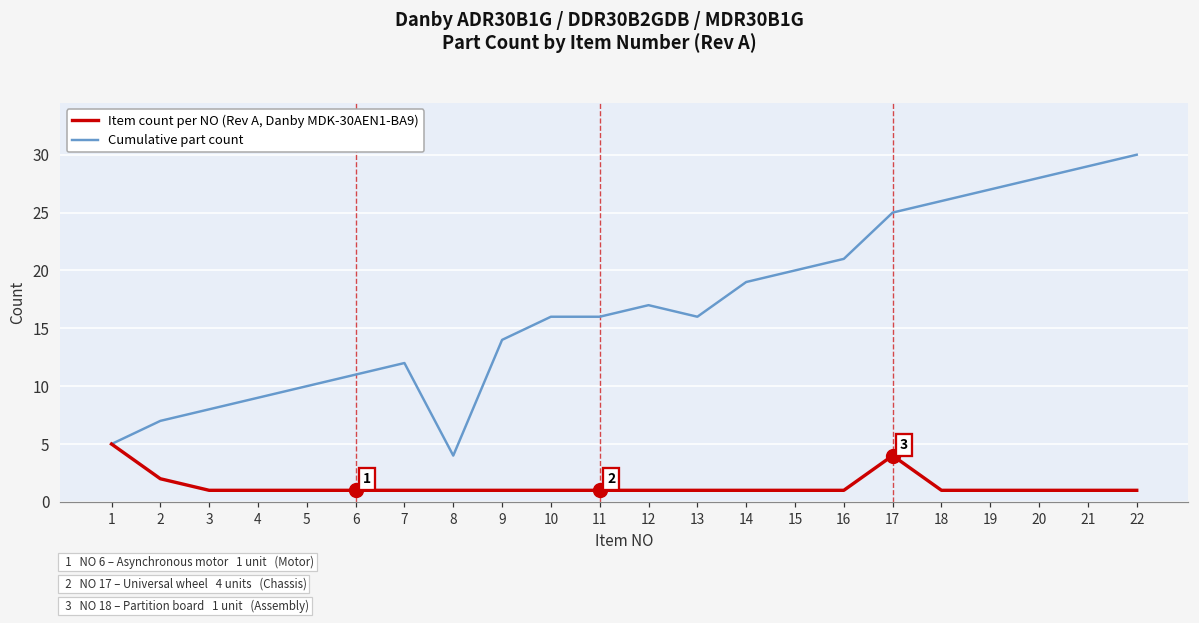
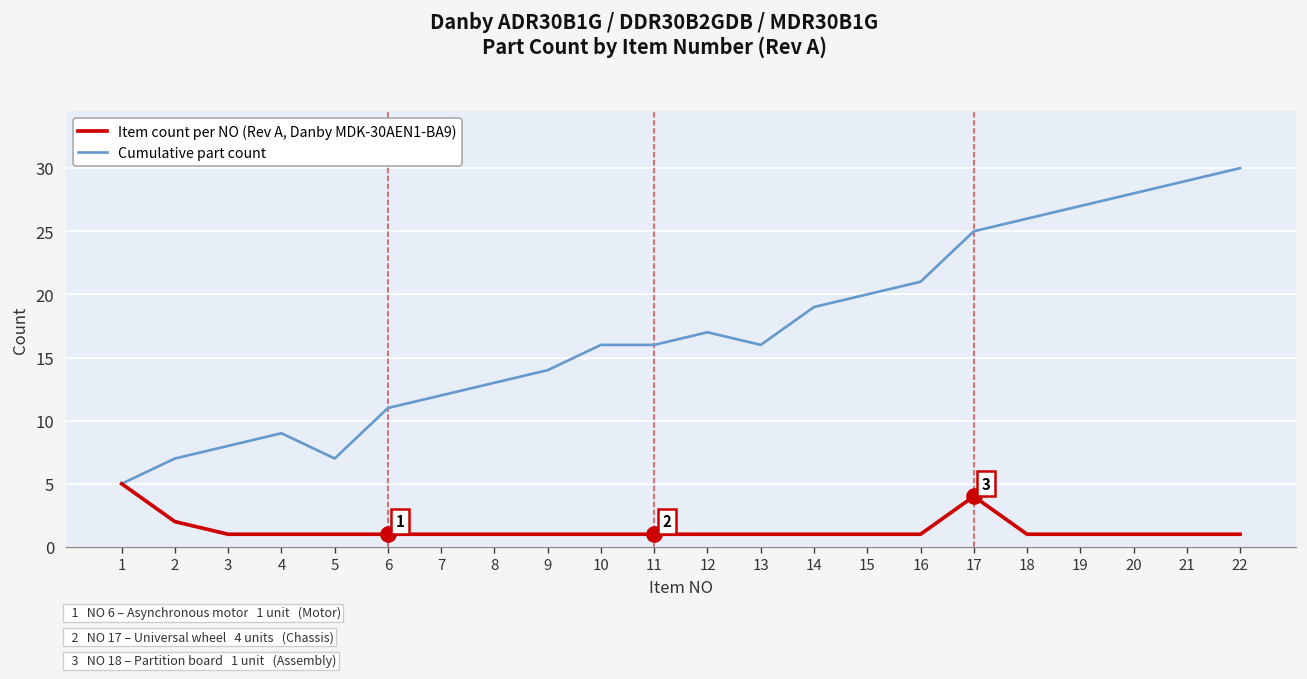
  {
    "Cumulative part count": {
      "2": 7,
      "3": 8,
      "4": 9,
-     "5": 10,
+     "5": 7,
      "6": 11,
      "7": 12,
-     "8": 4,
+     "8": 13,
      "9": 14,
      "10": 16,
      "11": 16,
      "12": 17,
      "13": 16,
      "14": 19,
      "15": 20,
      "16": 21,
      "17": 25,
      "18": 26,
      "19": 27,
      "20": 28,
      "21": 29,
      "22": 30
    }
  }
